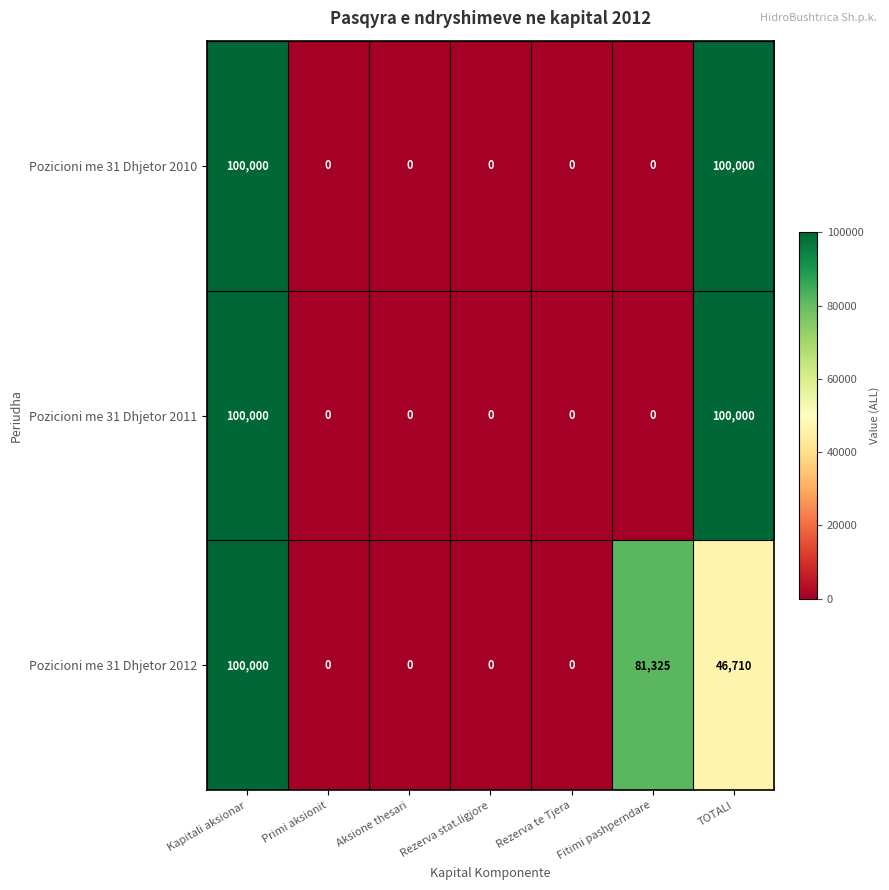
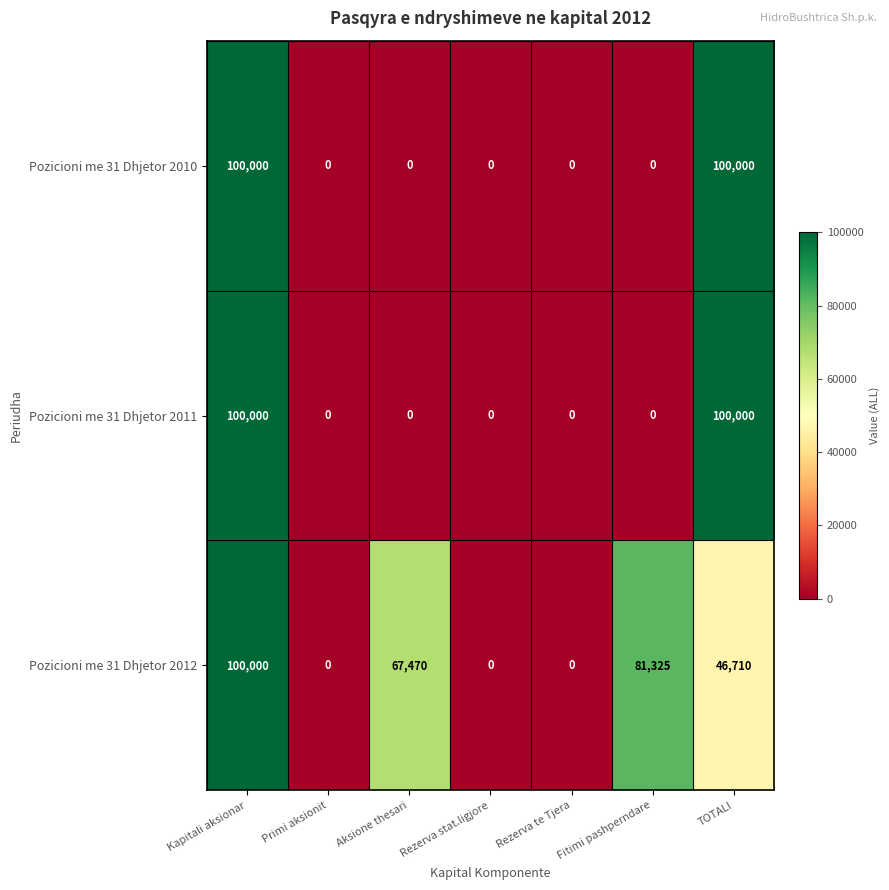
  {
    "Pozicioni me 31 Dhjetor 2010": {
      "Kapitali aksionar": "100,000",
      "Primi aksionit": "0",
      "Aksione thesari": "0",
      "Rezerva stat.ligjore": "0",
      "Rezerva te Tjera": "0",
      "Fitimi pashperndare": "0",
      "TOTALI": "100,000"
    },
    "Pozicioni me 31 Dhjetor 2011": {
      "Kapitali aksionar": "100,000",
      "Primi aksionit": "0",
      "Aksione thesari": "0",
      "Rezerva stat.ligjore": "0",
      "Rezerva te Tjera": "0",
      "Fitimi pashperndare": "0",
      "TOTALI": "100,000"
    },
    "Pozicioni me 31 Dhjetor 2012": {
      "Kapitali aksionar": "100,000",
      "Primi aksionit": "0",
-     "Aksione thesari": "0",
+     "Aksione thesari": "67,470",
      "Rezerva stat.ligjore": "0",
      "Rezerva te Tjera": "0",
      "Fitimi pashperndare": "81,325",
      "TOTALI": "46,710"
    }
  }
